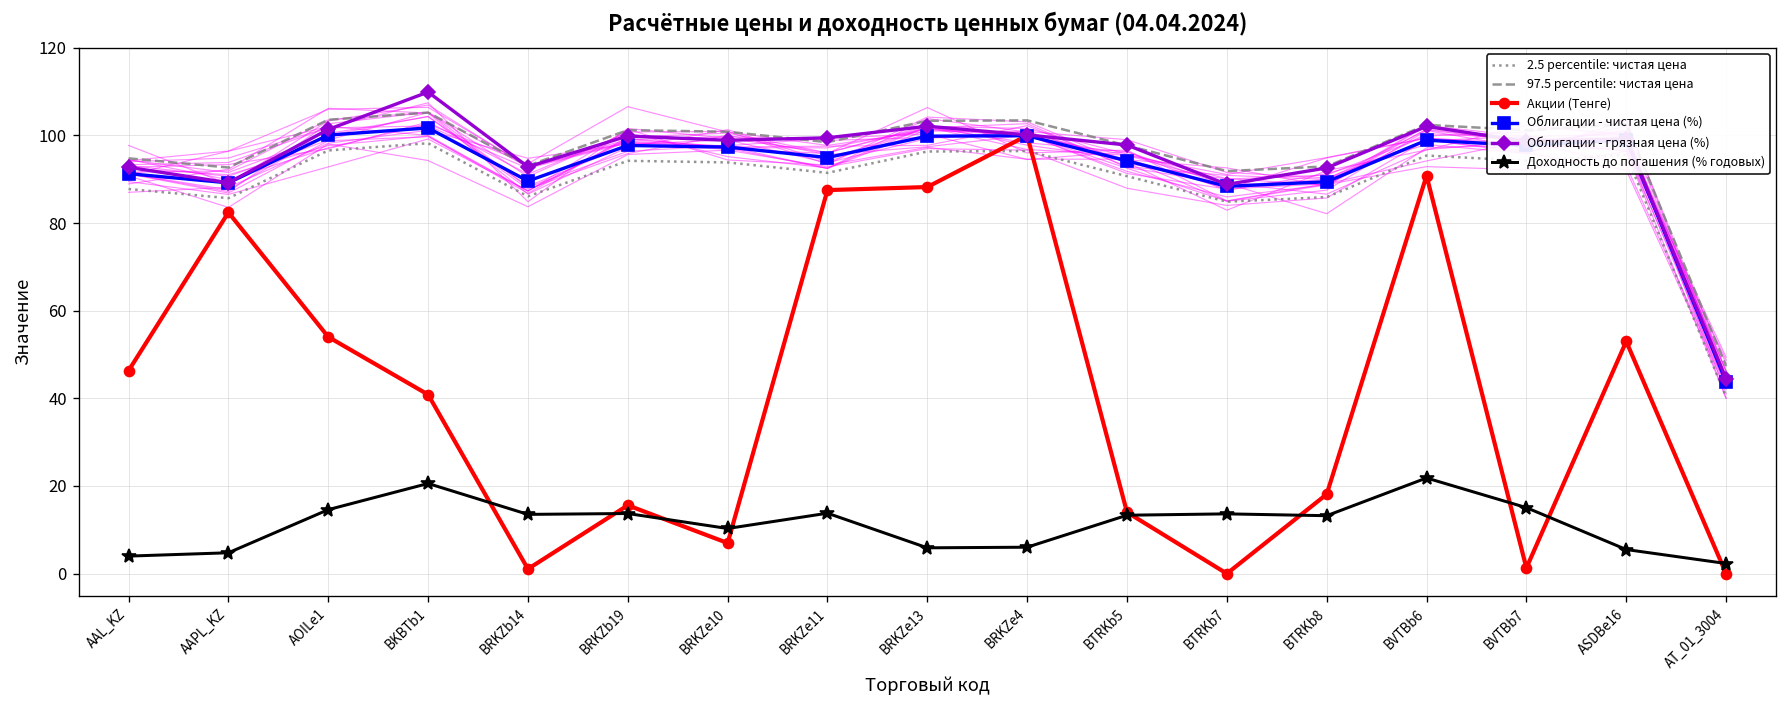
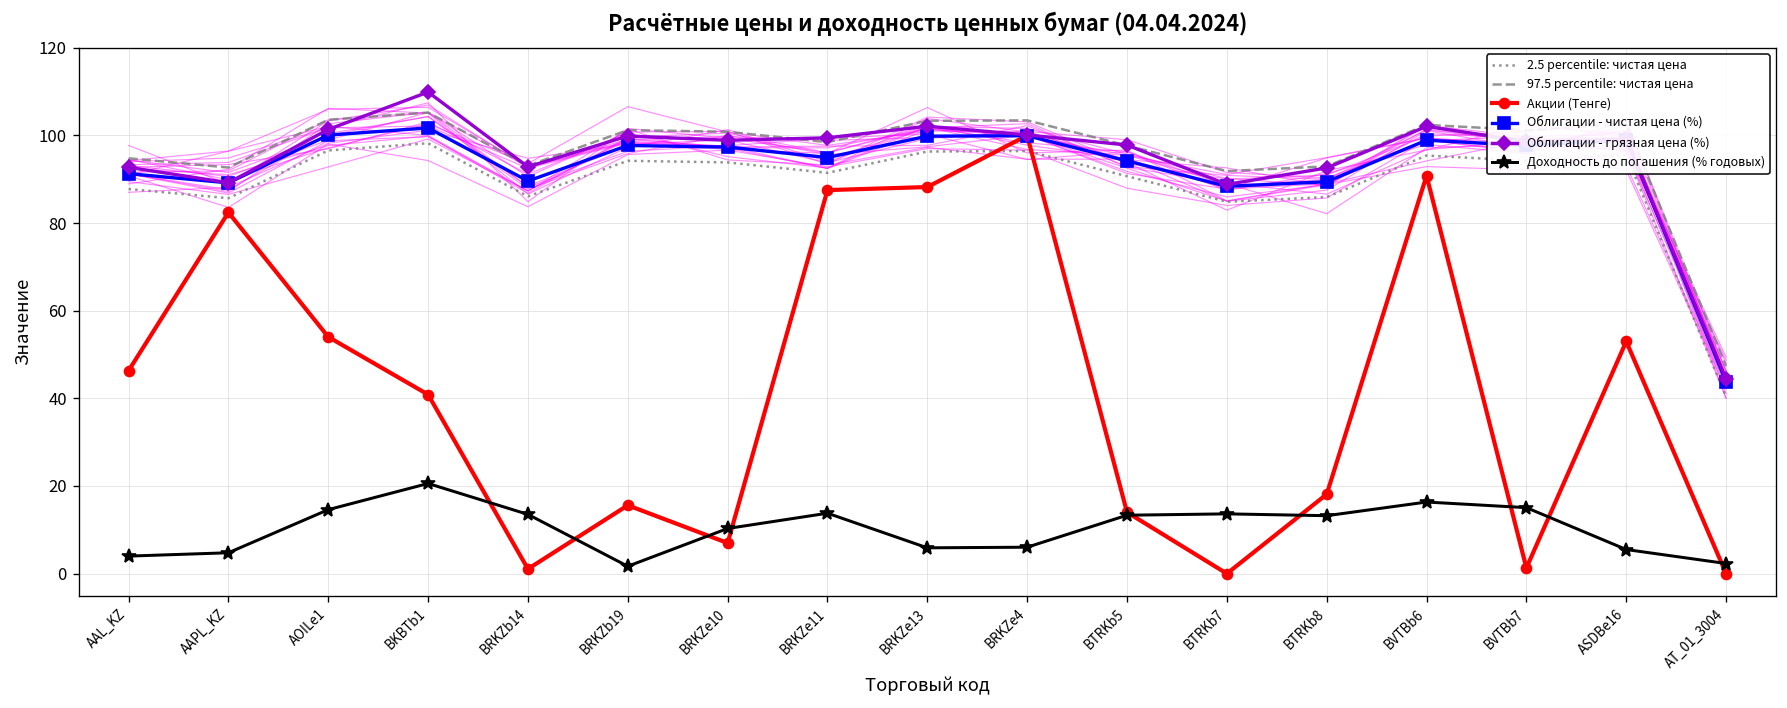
  {
    "Акции (Тенге)": {
      "AAL_KZ": 46,
      "AAPL_KZ": 82,
      "AOILe1": 54,
      "BKBTb1": 41,
      "BRKZb14": 1,
      "BRKZb19": 16,
      "BRKZe10": 7,
      "BRKZe11": 88,
      "BRKZe13": 88,
      "BTRKb7": 0,
      "BTRKb8": 18,
      "BVTBb6": 91,
      "BVTBb7": 1,
      "ASDBe16": 53,
      "AT_01_3004": 0
    },
    "Облигации - чистая цена (%)": {
      "BRKZb14": 90
    },
    "Облигации - грязная цена (%)": {
      "BKBTb1": 110
    },
    "Доходность до погашения (% годовых)": {
      "AAL_KZ": 4,
      "AAPL_KZ": 5,
      "AOILe1": 15,
      "BKBTb1": 21,
      "BRKZb14": 14,
-     "BRKZb19": 14,
+     "BRKZb19": 2,
      "BRKZe10": 10,
      "BRKZe11": 14,
      "BRKZe13": 6,
      "BRKZe4": 6,
      "BTRKb7": 14,
      "BTRKb8": 13,
-     "BVTBb6": 22,
+     "BVTBb6": 16,
      "BVTBb7": 15,
      "ASDBe16": 6,
      "AT_01_3004": 2
    }
  }
